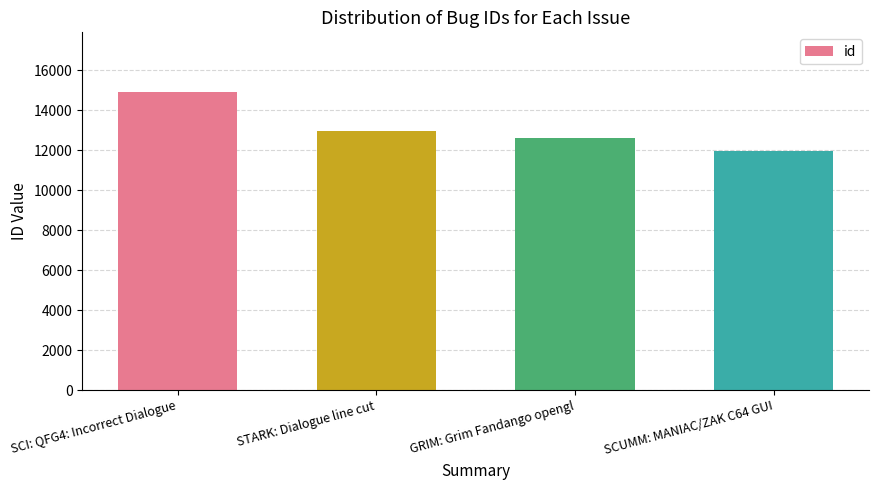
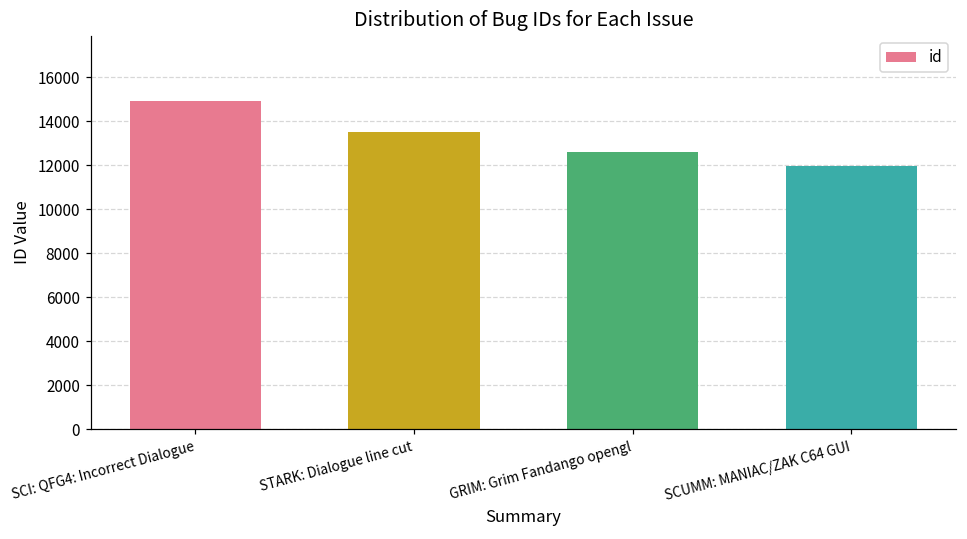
  {
    "SCI: QFG4: Incorrect Dialogue": 14900,
-   "STARK: Dialogue line cut": 13000,
+   "STARK: Dialogue line cut": 13500,
    "GRIM: Grim Fandango opengl": 12600,
    "SCUMM: MANIAC/ZAK C64 GUI": 12000
  }
